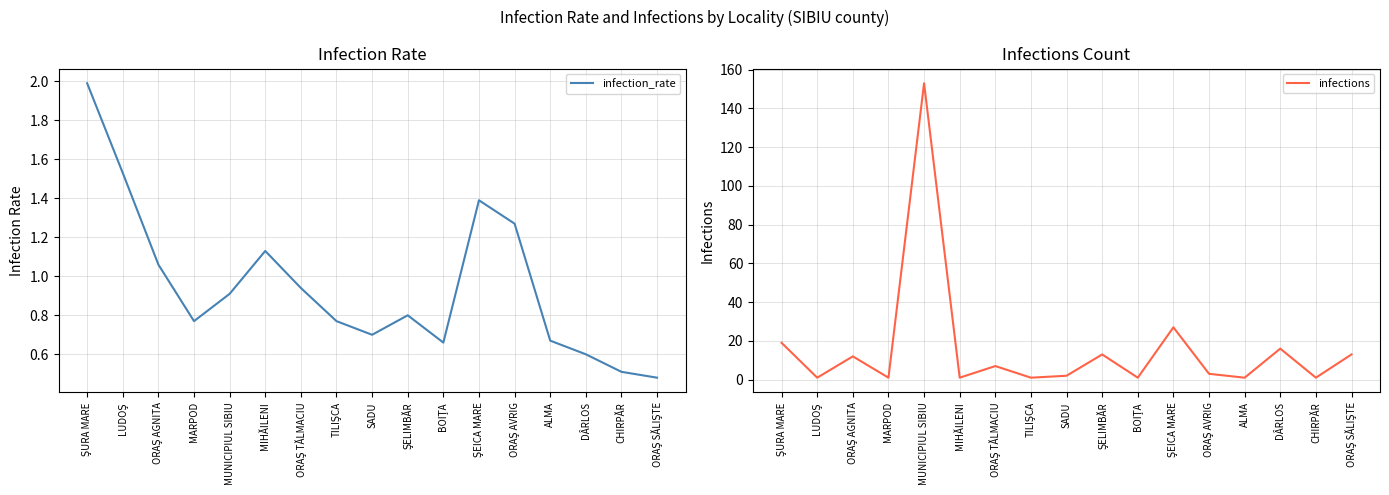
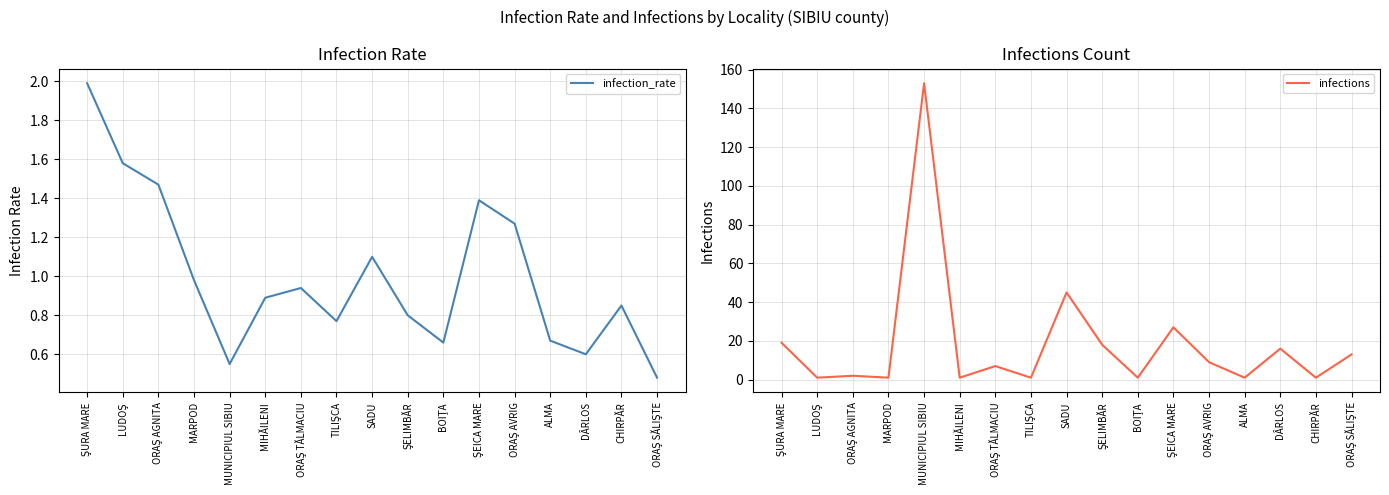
  {
    "Infection Rate": {
      "ŞURA MARE": 1.99,
-     "LUDOŞ": 1.53,
-     "ORAŞ AGNITA": 1.06,
-     "MARPOD": 0.77,
-     "MUNICIPIUL SIBIU": 0.91,
-     "MIHĂILENI": 1.13,
+     "LUDOŞ": 1.58,
+     "ORAŞ AGNITA": 1.47,
+     "MARPOD": 0.98,
+     "MUNICIPIUL SIBIU": 0.55,
+     "MIHĂILENI": 0.89,
      "ORAŞ TĂLMACIU": 0.94,
      "TILIŞCA": 0.77,
-     "SADU": 0.7,
+     "SADU": 1.1,
      "ŞELIMBĂR": 0.80,
      "BOIŢA": 0.66,
      "ŞEICA MARE": 1.39,
      "ORAŞ AVRIG": 1.27,
      "ALMA": 0.67,
      "DÂRLOS": 0.60,
-     "CHIRPĂR": 0.51,
+     "CHIRPĂR": 0.85,
      "ORAŞ SĂLIŞTE": 0.48
    },
    "Infections Count": {
      "ŞURA MARE": 19,
      "LUDOŞ": 1,
-     "ORAŞ AGNITA": 12,
+     "ORAŞ AGNITA": 2,
      "MARPOD": 1,
      "MUNICIPIUL SIBIU": 153,
      "MIHĂILENI": 1,
      "ORAŞ TĂLMACIU": 7,
      "TILIŞCA": 1,
-     "SADU": 2,
-     "ŞELIMBĂR": 13,
+     "SADU": 45,
+     "ŞELIMBĂR": 18,
      "BOIŢA": 1,
      "ŞEICA MARE": 27,
-     "ORAŞ AVRIG": 3,
+     "ORAŞ AVRIG": 9,
      "ALMA": 1,
      "DÂRLOS": 16,
      "CHIRPĂR": 1,
      "ORAŞ SĂLIŞTE": 13
    }
  }
